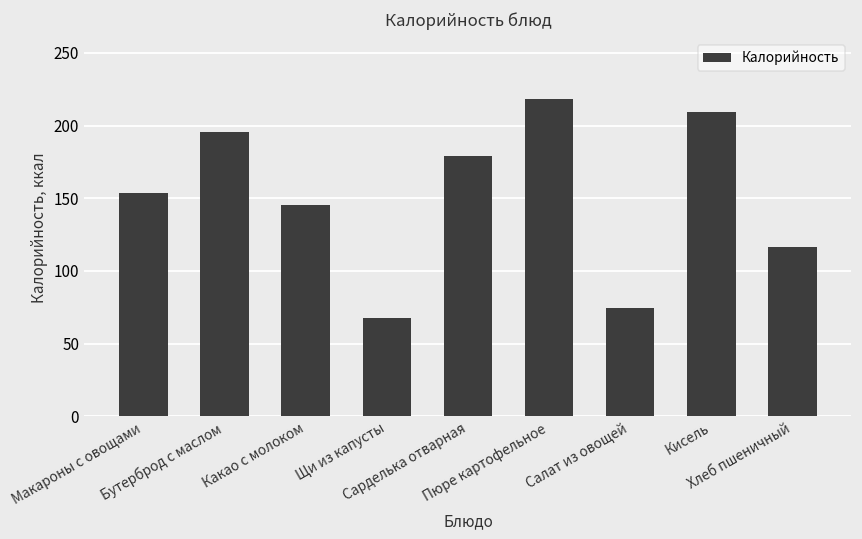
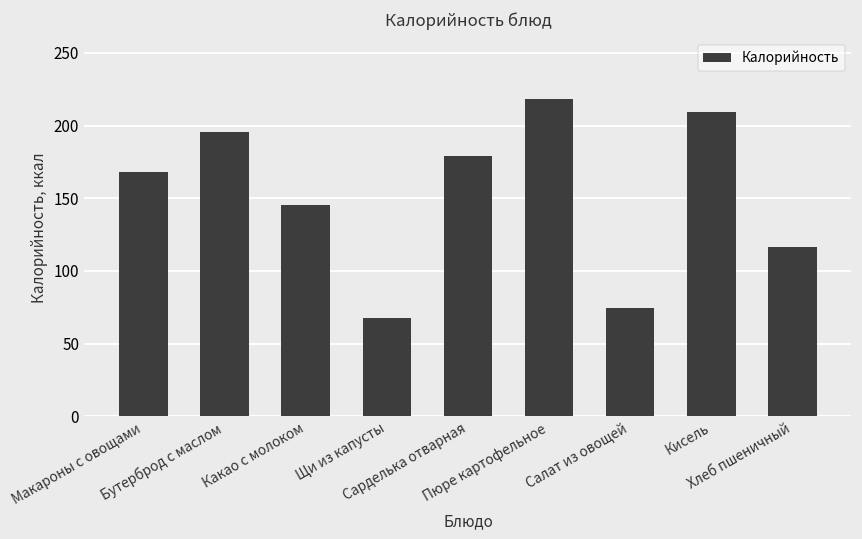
  {
-   "Макароны с овощами": 154,
+   "Макароны с овощами": 168,
    "Бутерброд с маслом": 196,
    "Какао с молоком": 145,
    "Щи из капусты": 68,
    "Сарделька отварная": 179,
    "Пюре картофельное": 218,
    "Салат из овощей": 74,
    "Кисель": 209,
    "Хлеб пшеничный": 117
  }
